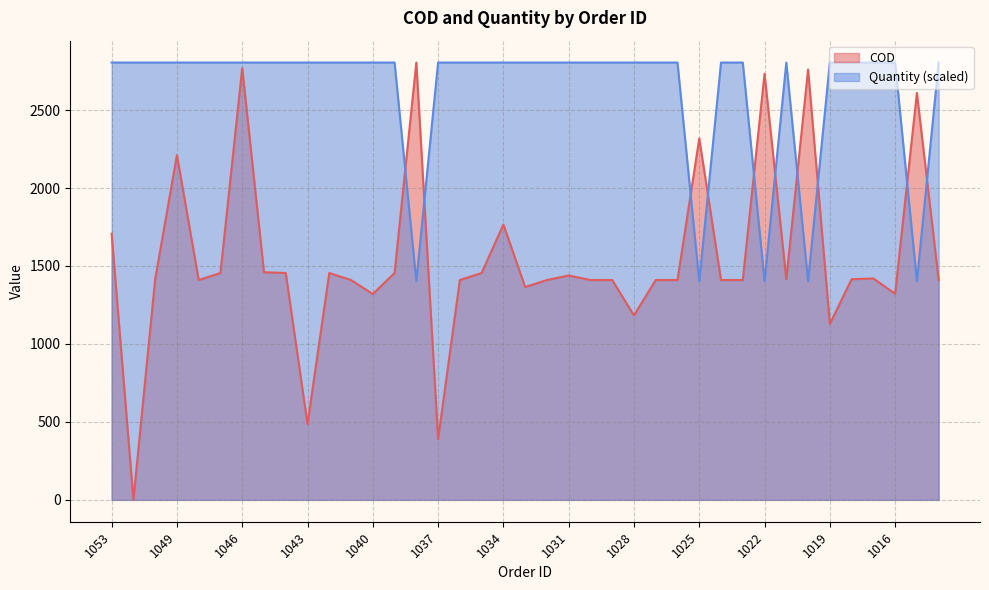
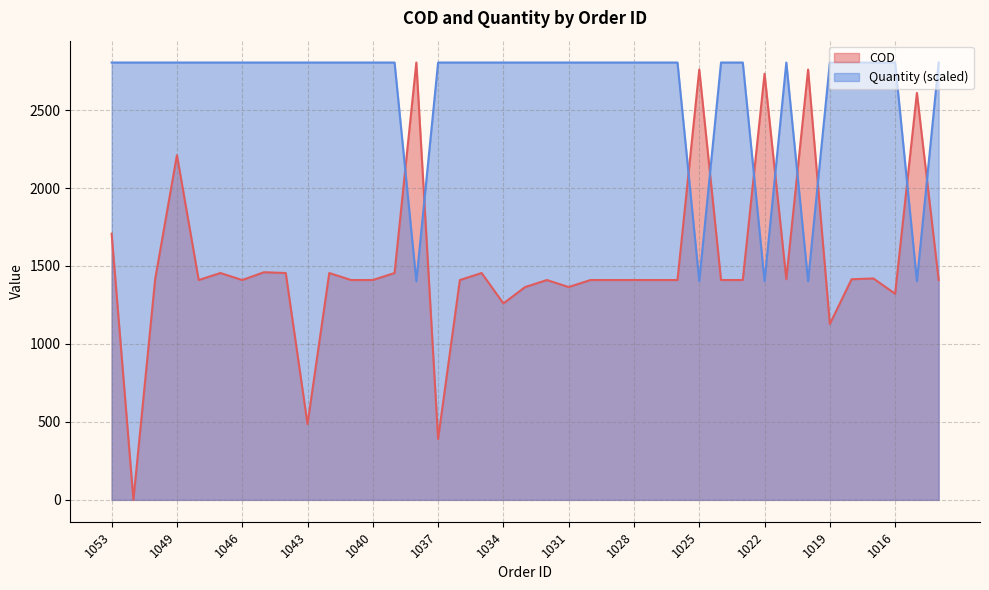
  {
    "COD": {
      "1053": 1710,
      "1049": 2210,
-     "1046": 2770,
+     "1046": 1410,
      "1043": 490,
-     "1040": 1320,
+     "1040": 1410,
      "1037": 390,
-     "1034": 1770,
-     "1031": 1440,
-     "1028": 1180,
-     "1025": 2320,
+     "1034": 1260,
+     "1031": 1370,
+     "1028": 1410,
+     "1025": 2760,
      "1022": 2730,
      "1019": 1130,
      "1016": 1320
    },
    "Quantity (scaled)": {
      "1053": 2810,
      "1049": 2810,
      "1046": 2810,
      "1043": 2810,
      "1040": 2810,
      "1037": 2810,
      "1034": 2810,
      "1031": 2810,
      "1028": 2810,
      "1025": 1400,
      "1022": 1400
    }
  }
